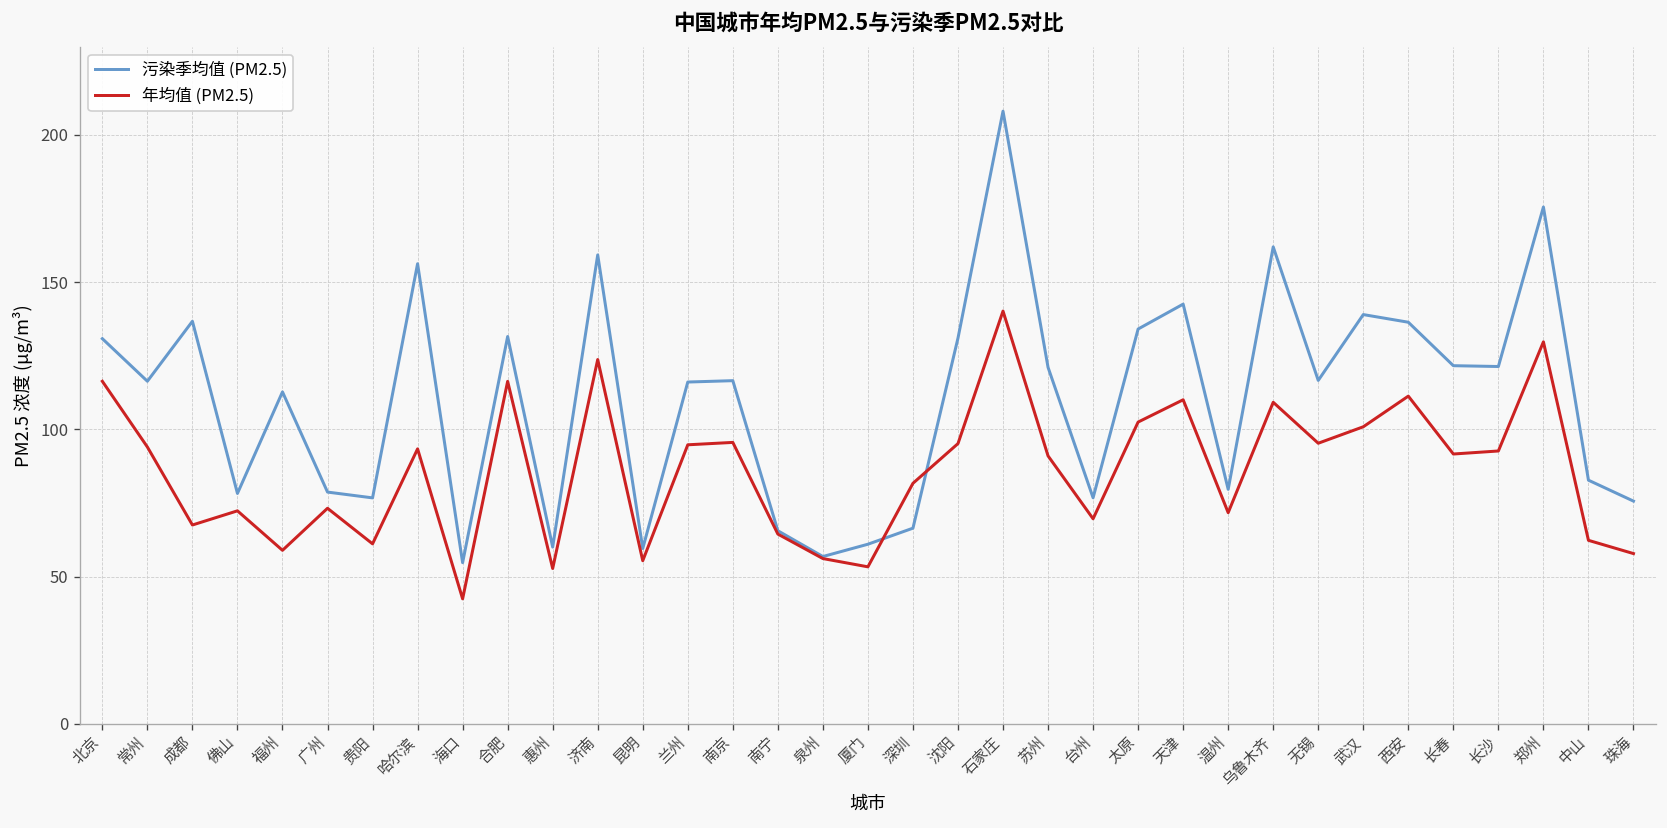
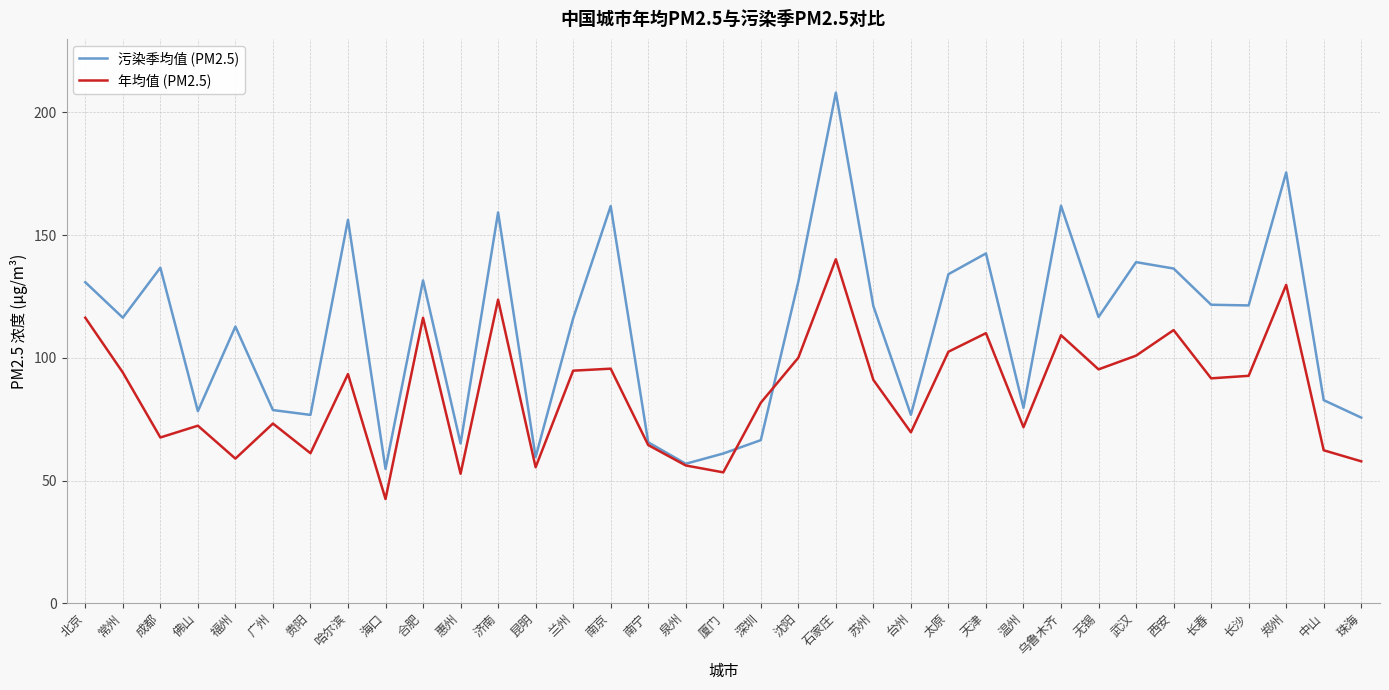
  {
    "污染季均值 (PM2.5)": {
      "北京": 131,
      "常州": 116,
      "成都": 137,
      "佛山": 78,
      "福州": 113,
      "广州": 79,
      "贵阳": 77,
      "哈尔滨": 156,
      "海口": 55,
      "合肥": 132,
-     "惠州": 60,
+     "惠州": 65,
      "济南": 159,
      "昆明": 60,
      "兰州": 116,
-     "南京": 117,
+     "南京": 162,
      "南宁": 66,
      "厦门": 61,
      "深圳": 66,
      "沈阳": 131,
      "石家庄": 208,
      "苏州": 121,
      "台州": 77,
      "太原": 134,
      "天津": 143,
      "温州": 80,
      "乌鲁木齐": 162,
      "无锡": 117,
      "武汉": 139,
      "西安": 136,
      "长春": 122,
      "长沙": 121,
      "郑州": 176,
      "中山": 83,
      "珠海": 76
    },
    "年均值 (PM2.5)": {
      "北京": 116,
      "常州": 94,
      "成都": 68,
      "佛山": 72,
      "福州": 59,
      "广州": 73,
      "贵阳": 61,
      "哈尔滨": 93,
      "海口": 42,
      "合肥": 116,
      "惠州": 53,
      "济南": 124,
      "昆明": 55,
      "兰州": 95,
      "南京": 96,
      "南宁": 64,
      "厦门": 53,
      "深圳": 82,
-     "沈阳": 95,
+     "沈阳": 100,
      "石家庄": 140,
      "苏州": 91,
      "台州": 70,
      "太原": 102,
      "天津": 110,
      "温州": 72,
      "乌鲁木齐": 109,
      "无锡": 95,
      "武汉": 101,
      "西安": 111,
      "长春": 92,
      "长沙": 93,
      "郑州": 130,
      "中山": 62,
      "珠海": 58
    }
  }
